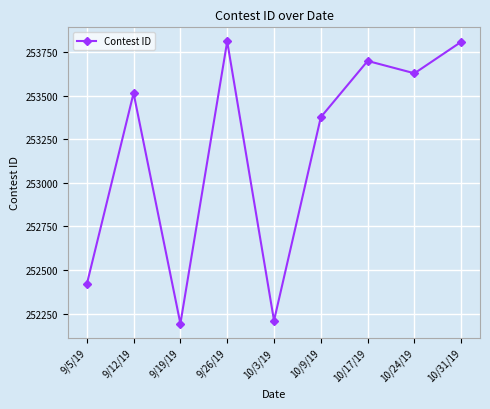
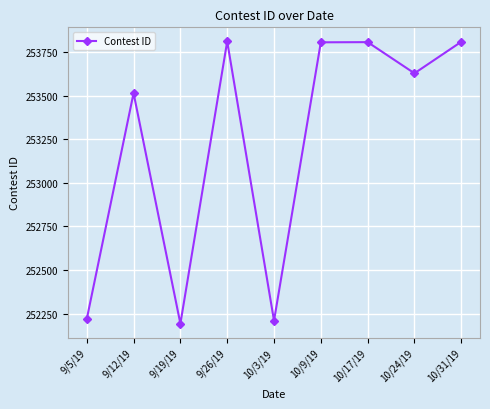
  {
-   "9/5/19": 252420,
+   "9/5/19": 252220,
    "9/12/19": 253520,
    "9/19/19": 252190,
    "9/26/19": 253810,
    "10/3/19": 252210,
-   "10/9/19": 253380,
-   "10/17/19": 253700,
+   "10/9/19": 253810,
+   "10/17/19": 253810,
    "10/24/19": 253630,
    "10/31/19": 253810
  }
